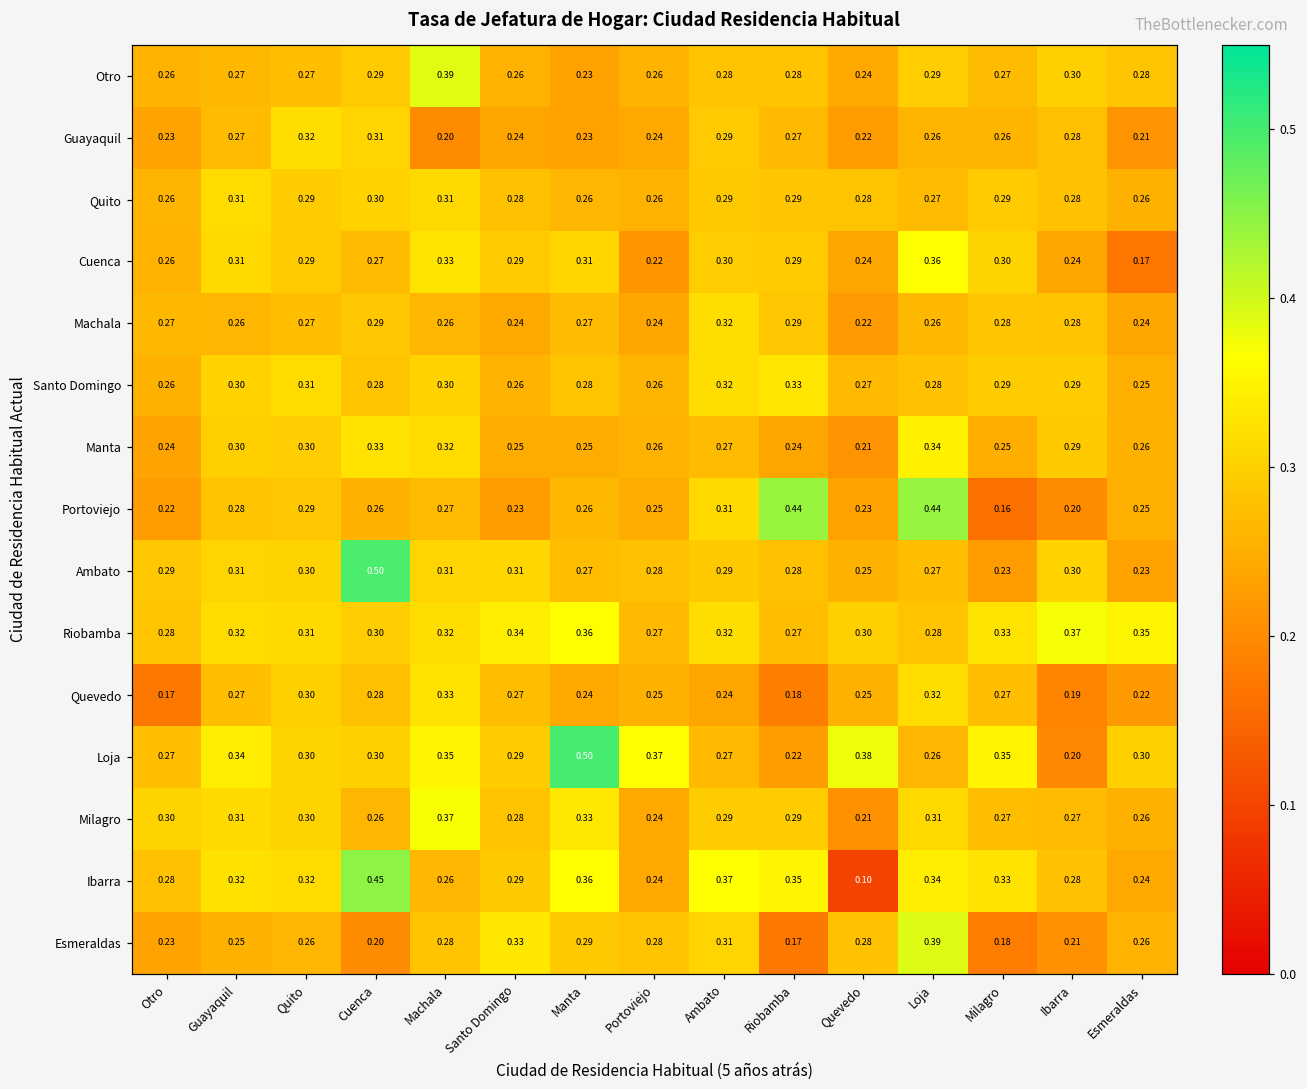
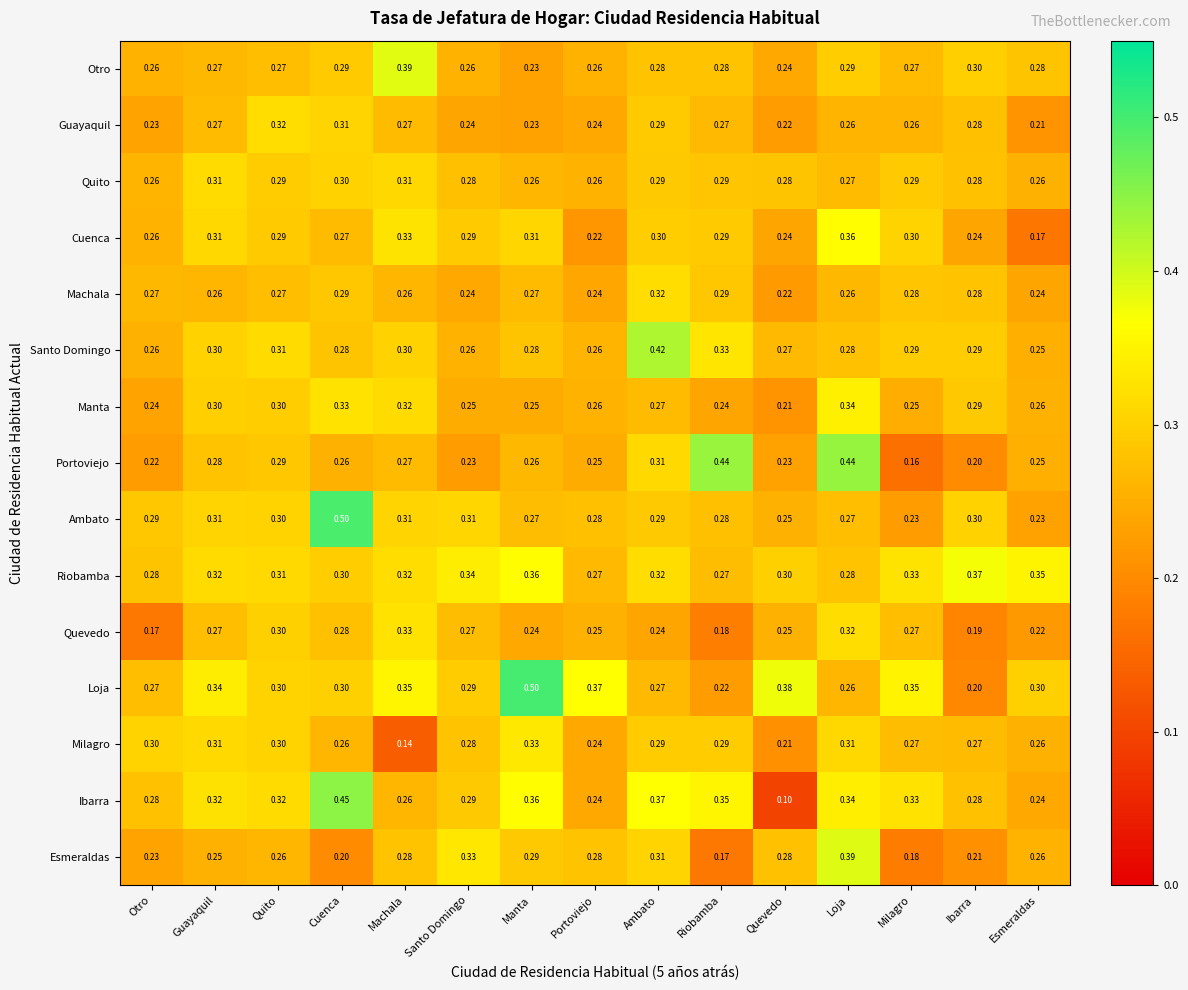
  {
    "Guayaquil": {
      "Otro": 0.23,
      "Guayaquil": 0.27,
      "Quito": 0.32,
      "Cuenca": 0.31,
-     "Machala": 0.20,
+     "Machala": 0.27,
      "Santo Domingo": 0.24,
      "Manta": 0.23,
      "Portoviejo": 0.24,
      "Ambato": 0.29,
      "Riobamba": 0.27,
      "Quevedo": 0.22,
      "Loja": 0.26,
      "Milagro": 0.26,
      "Ibarra": 0.28,
      "Esmeraldas": 0.21
    },
    "Santo Domingo": {
      "Otro": 0.26,
      "Guayaquil": 0.30,
      "Quito": 0.31,
      "Cuenca": 0.28,
      "Machala": 0.30,
      "Santo Domingo": 0.26,
      "Manta": 0.28,
      "Portoviejo": 0.26,
-     "Ambato": 0.32,
+     "Ambato": 0.42,
      "Riobamba": 0.33,
      "Quevedo": 0.27,
      "Loja": 0.28,
      "Milagro": 0.29,
      "Ibarra": 0.29,
      "Esmeraldas": 0.25
    },
    "Milagro": {
      "Otro": 0.30,
      "Guayaquil": 0.31,
      "Quito": 0.30,
      "Cuenca": 0.26,
-     "Machala": 0.37,
+     "Machala": 0.14,
      "Santo Domingo": 0.28,
      "Manta": 0.33,
      "Portoviejo": 0.24,
      "Ambato": 0.29,
      "Riobamba": 0.29,
      "Quevedo": 0.21,
      "Loja": 0.31,
      "Milagro": 0.27,
      "Ibarra": 0.27,
      "Esmeraldas": 0.26
    }
  }
